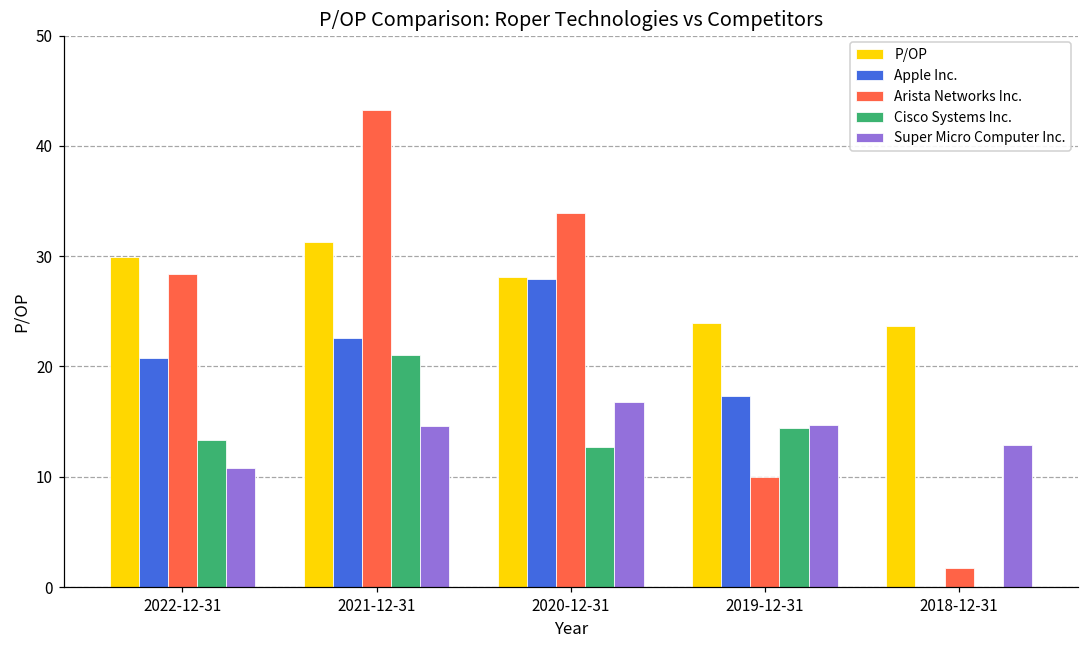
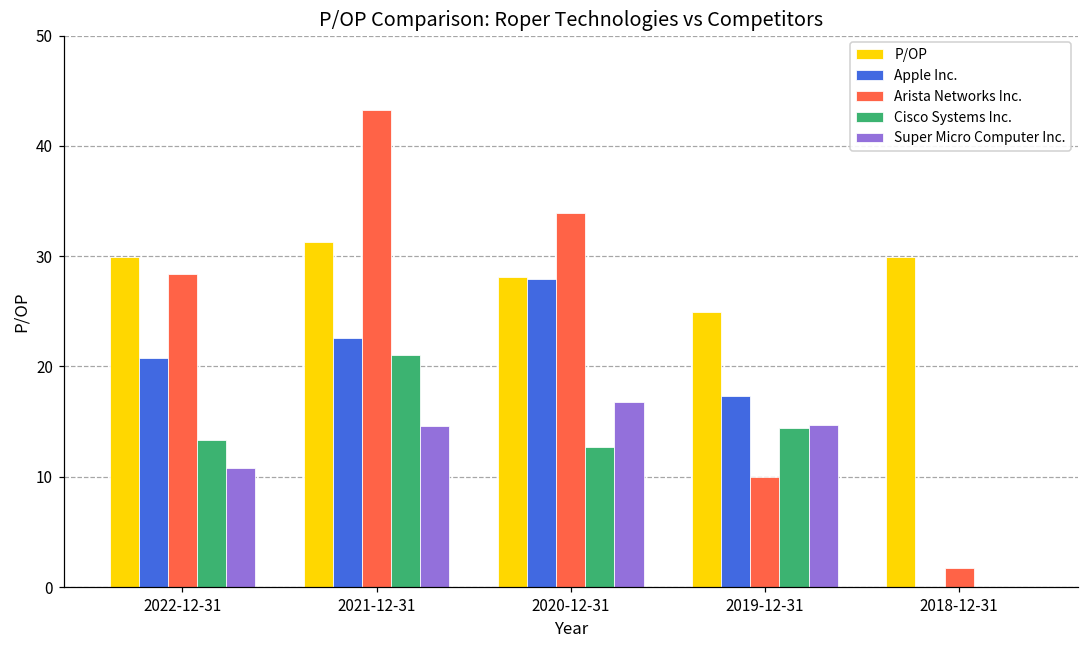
  {
    "P/OP": {
      "2022-12-31": 29.9,
      "2021-12-31": 31.3,
      "2020-12-31": 28.2,
-     "2019-12-31": 23.9,
-     "2018-12-31": 23.7
+     "2019-12-31": 24.9,
+     "2018-12-31": 29.9
    },
    "Apple Inc.": {
      "2022-12-31": 20.7,
      "2021-12-31": 22.6,
      "2020-12-31": 27.9,
      "2019-12-31": 17.3,
      "2018-12-31": 0.0
    },
    "Arista Networks Inc.": {
      "2022-12-31": 28.4,
      "2021-12-31": 43.3,
      "2020-12-31": 33.9,
      "2019-12-31": 10.0,
      "2018-12-31": 1.7
    },
    "Cisco Systems Inc.": {
      "2022-12-31": 13.4,
      "2021-12-31": 21.0,
      "2020-12-31": 12.7,
      "2019-12-31": 14.5,
      "2018-12-31": 0.0
    },
    "Super Micro Computer Inc.": {
      "2022-12-31": 10.8,
      "2021-12-31": 14.6,
      "2020-12-31": 16.8,
      "2019-12-31": 14.7,
-     "2018-12-31": 12.9
+     "2018-12-31": 0.0
    }
  }
